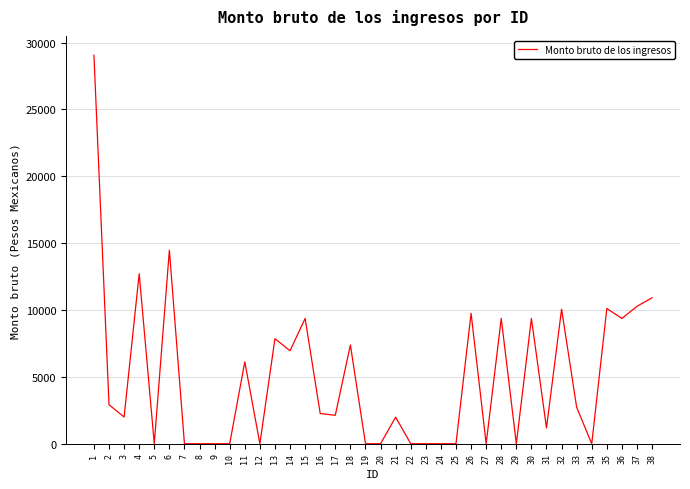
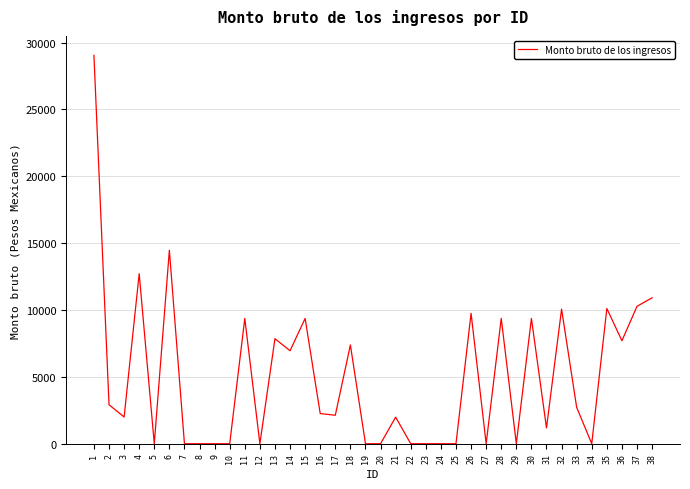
  {
    "Monto bruto de los ingresos": {
      "1": 29100,
      "2": 2900,
      "3": 2000,
      "4": 12700,
      "6": 14500,
-     "11": 6100,
+     "11": 9400,
      "13": 7900,
      "14": 7000,
      "15": 9400,
      "16": 2300,
      "17": 2100,
      "18": 7400,
      "21": 2000,
      "26": 9800,
      "28": 9400,
      "30": 9400,
      "31": 1200,
      "32": 10100,
      "33": 2700,
      "35": 10100,
-     "36": 9400,
+     "36": 7700,
      "37": 10300,
      "38": 10900
    }
  }
